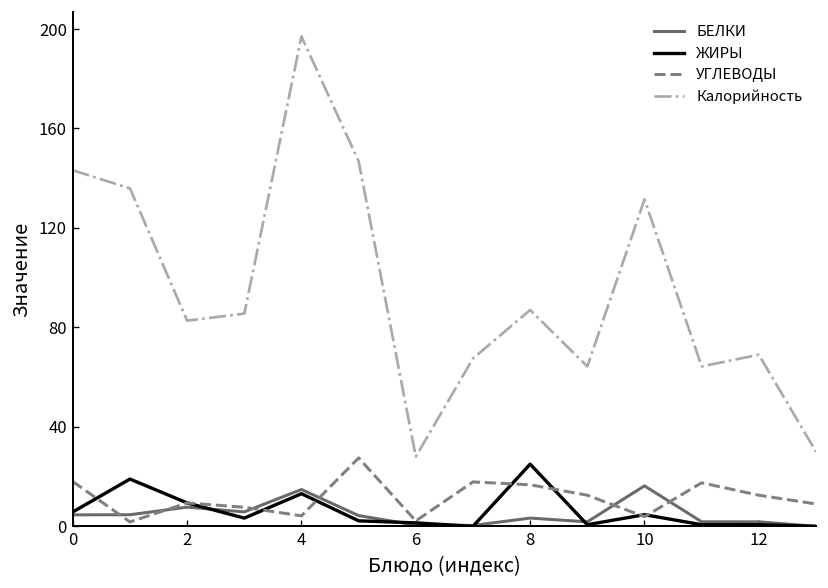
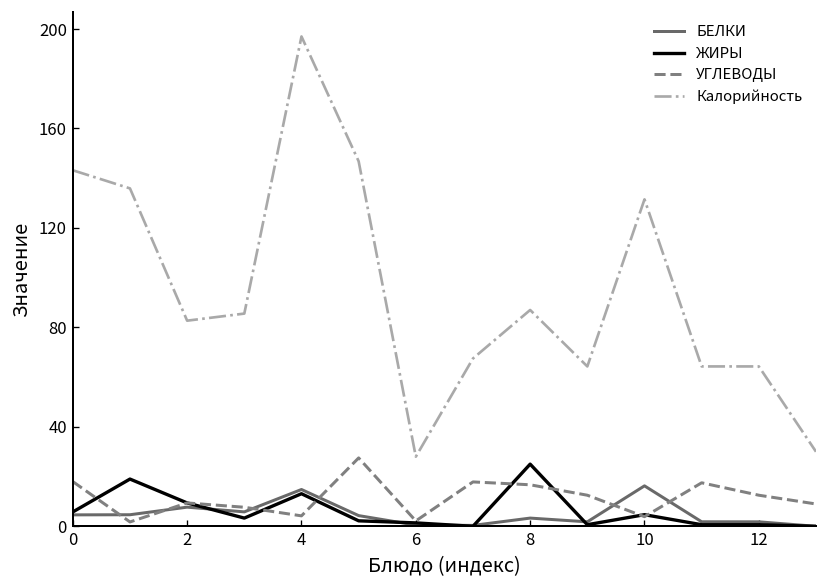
  {
    "ЖИРЫ": {
      "4": 13,
      "8": 25
    },
    "Калорийность": {
      "0": 143,
      "2": 83,
      "4": 197,
      "6": 28,
      "8": 87,
      "10": 132,
-     "12": 69
+     "12": 64
    }
  }
